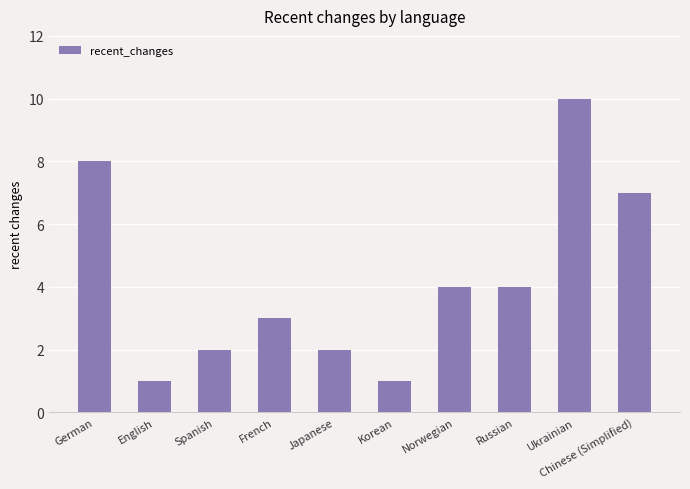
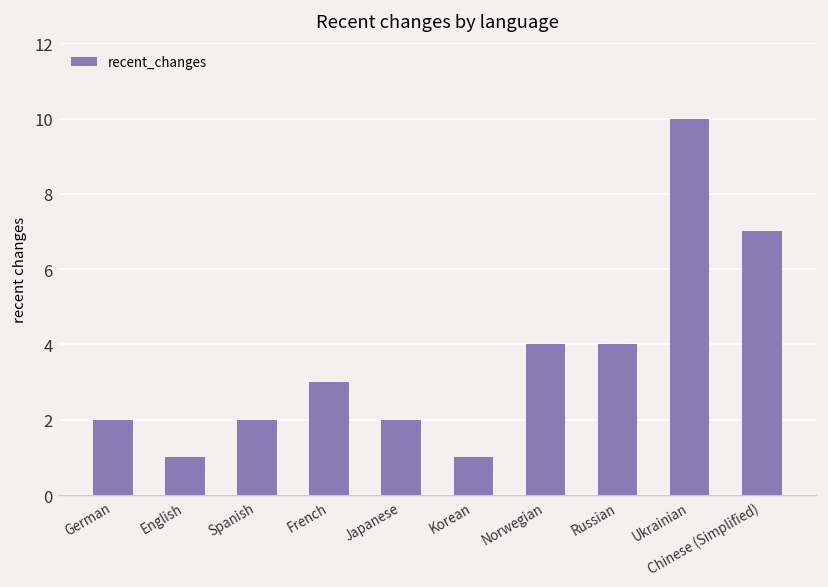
  {
-   "German": 8,
+   "German": 2,
    "English": 1,
    "Spanish": 2,
    "French": 3,
    "Japanese": 2,
    "Korean": 1,
    "Norwegian": 4,
    "Russian": 4,
    "Ukrainian": 10,
    "Chinese (Simplified)": 7
  }
